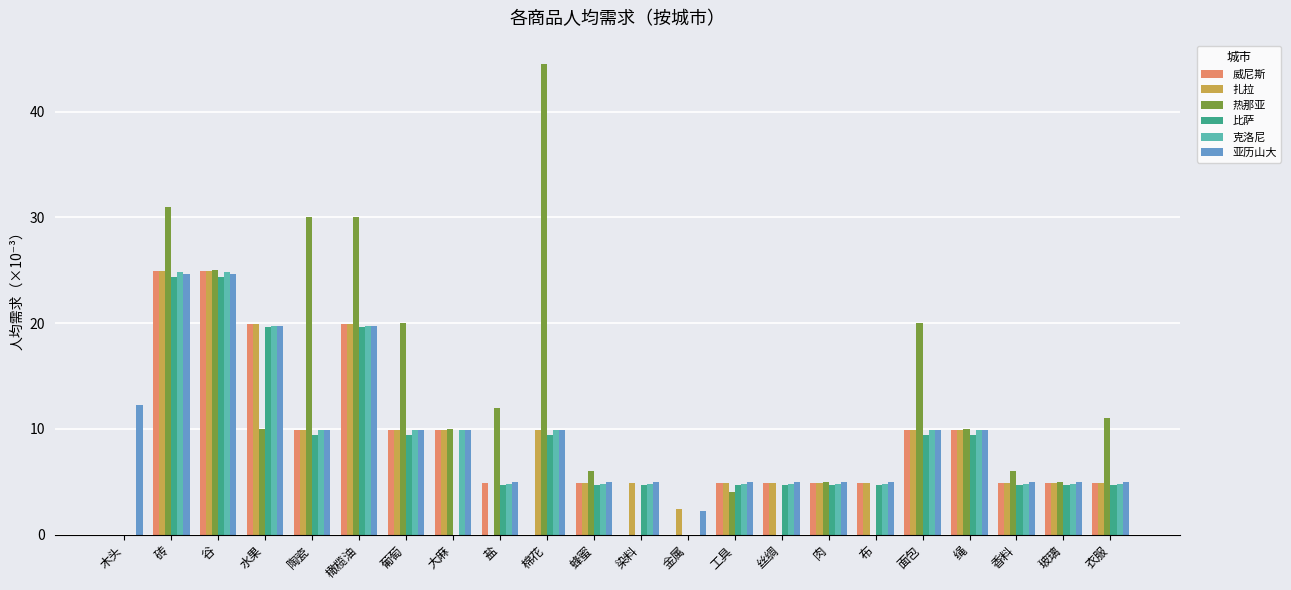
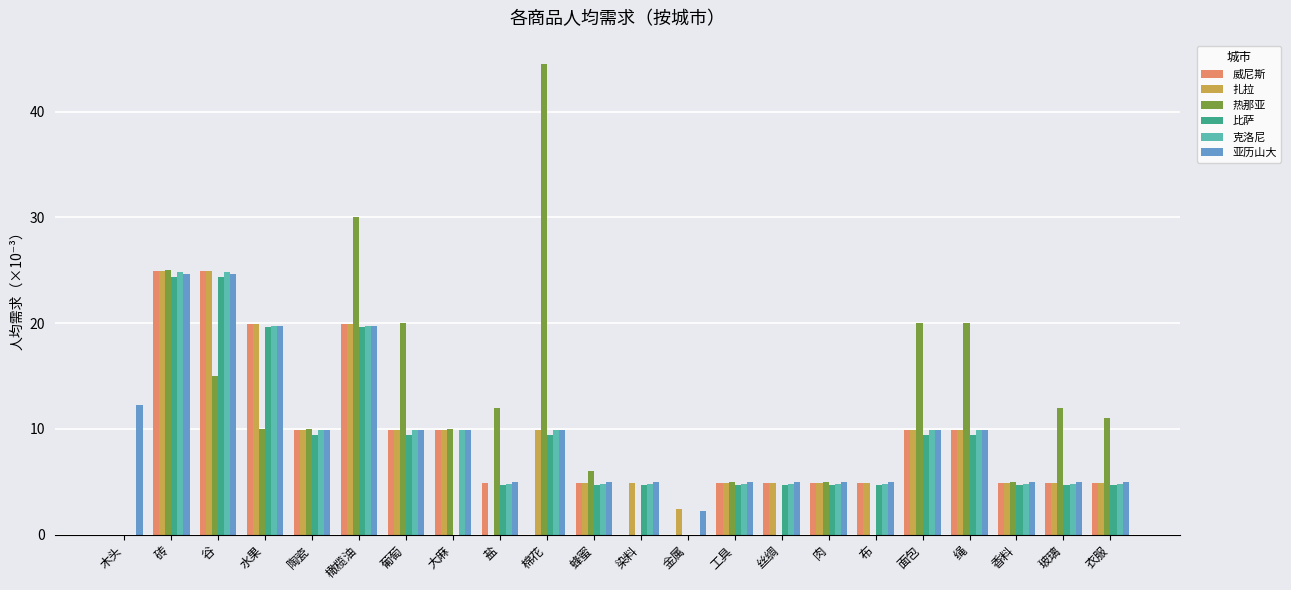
  {
    "热那亚": {
      "木头": 0.0,
-     "砖": 31.0,
-     "谷": 25.0,
+     "砖": 25.0,
+     "谷": 15.0,
      "水果": 10.0,
-     "陶瓷": 30.0,
+     "陶瓷": 10.0,
      "橄榄油": 30.0,
      "葡萄": 20.0,
      "大麻": 10.0,
      "盐": 12.0,
      "棉花": 44.5,
      "蜂蜜": 6.0,
      "染料": 0.0,
      "金属": 0.0,
-     "工具": 4.0,
+     "工具": 5.0,
      "丝绸": 0.0,
      "肉": 5.0,
      "布": 0.0,
      "面包": 20.0,
-     "绳": 10.0,
-     "香料": 6.0,
-     "玻璃": 5.0,
+     "绳": 20.0,
+     "香料": 5.0,
+     "玻璃": 12.0,
      "衣服": 11.0
    }
  }
